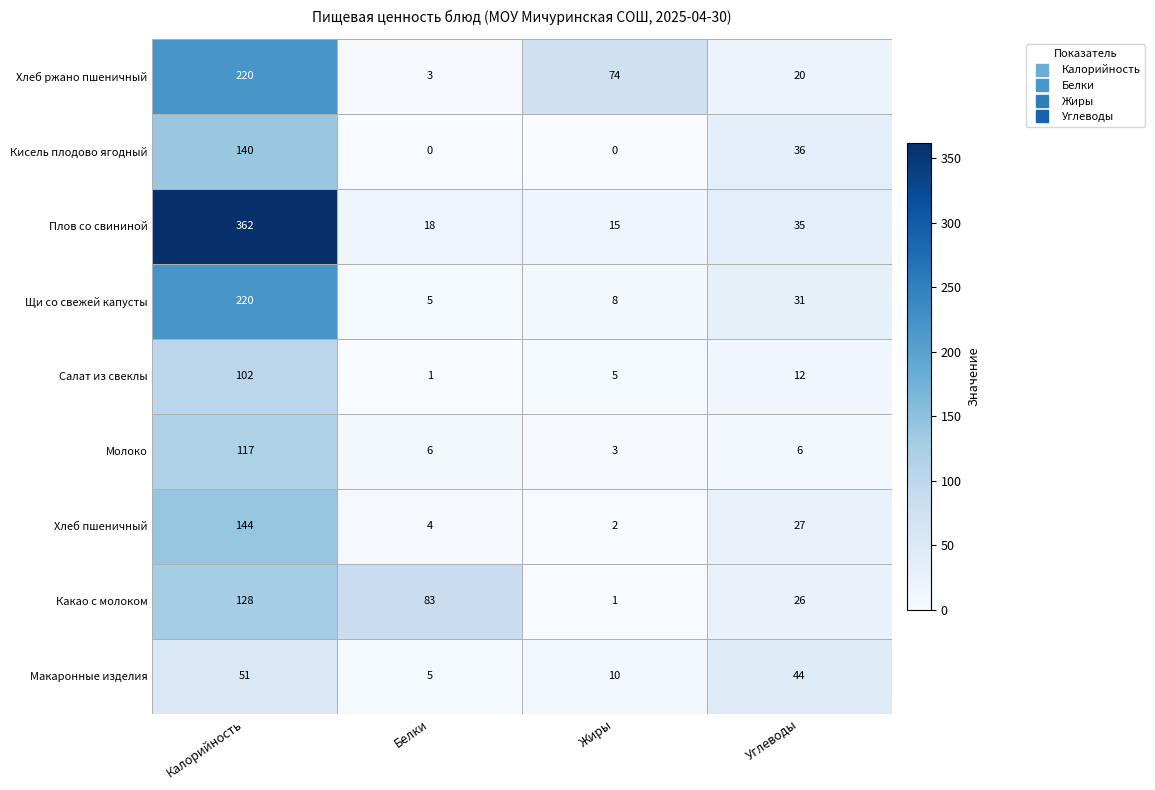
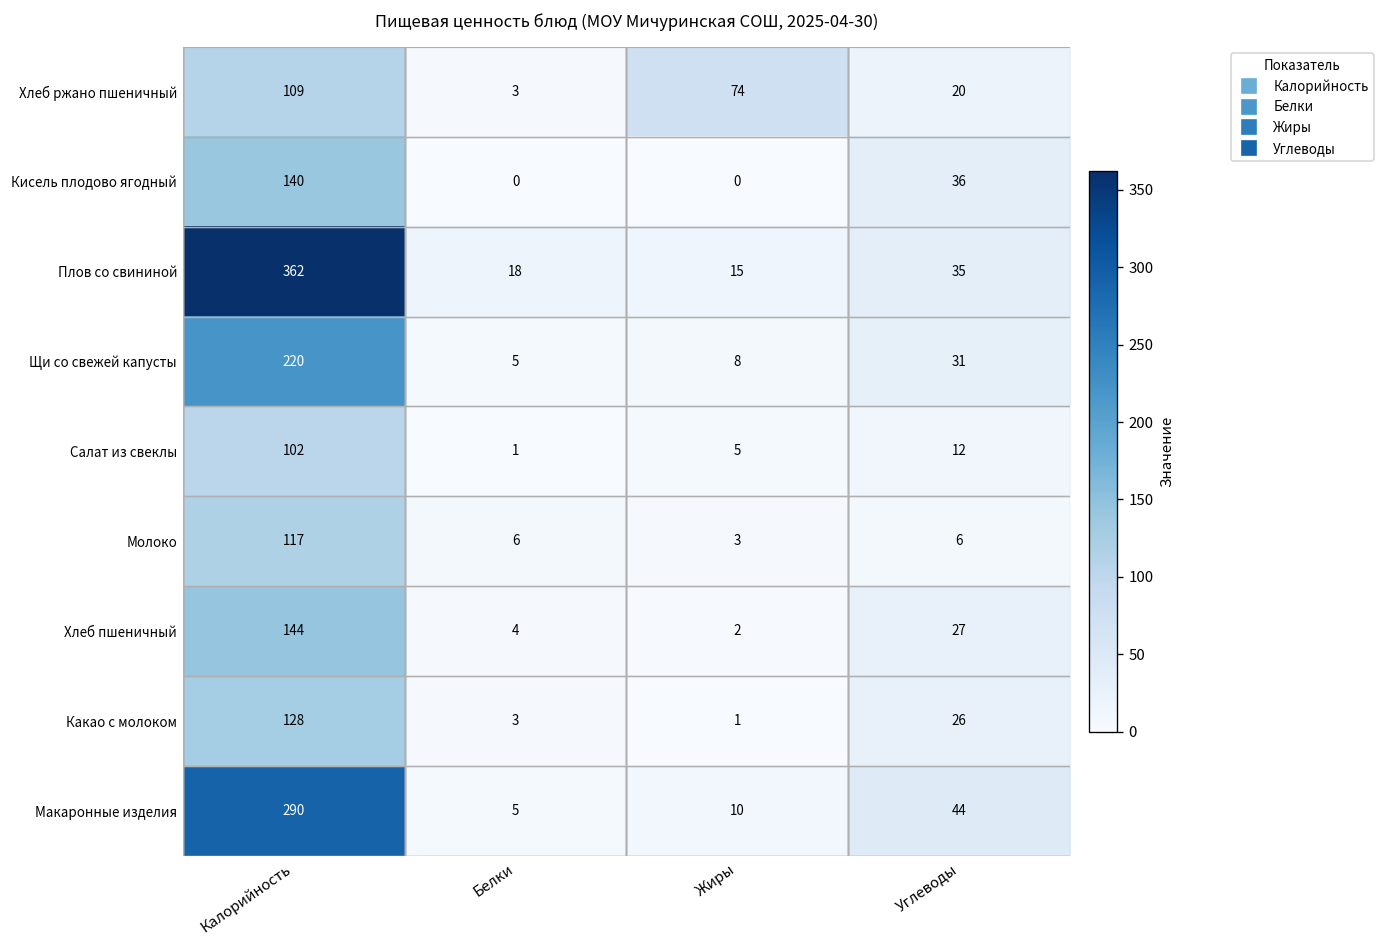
  {
    "Хлеб ржано пшеничный": {
-     "Калорийность": 220,
+     "Калорийность": 109,
      "Белки": 3,
      "Жиры": 74,
      "Углеводы": 20
    },
    "Кисель плодово ягодный": {
      "Калорийность": 140,
      "Белки": 0,
      "Жиры": 0,
      "Углеводы": 36
    },
    "Плов со свининой": {
      "Калорийность": 362,
      "Белки": 18,
      "Жиры": 15,
      "Углеводы": 35
    },
    "Щи со свежей капусты": {
      "Калорийность": 220,
      "Белки": 5,
      "Жиры": 8,
      "Углеводы": 31
    },
    "Салат из свеклы": {
      "Калорийность": 102,
      "Белки": 1,
      "Жиры": 5,
      "Углеводы": 12
    },
    "Молоко": {
      "Калорийность": 117,
      "Белки": 6,
      "Жиры": 3,
      "Углеводы": 6
    },
    "Хлеб пшеничный": {
      "Калорийность": 144,
      "Белки": 4,
      "Жиры": 2,
      "Углеводы": 27
    },
    "Какао с молоком": {
      "Калорийность": 128,
-     "Белки": 83,
+     "Белки": 3,
      "Жиры": 1,
      "Углеводы": 26
    },
    "Макаронные изделия": {
-     "Калорийность": 51,
+     "Калорийность": 290,
      "Белки": 5,
      "Жиры": 10,
      "Углеводы": 44
    }
  }
